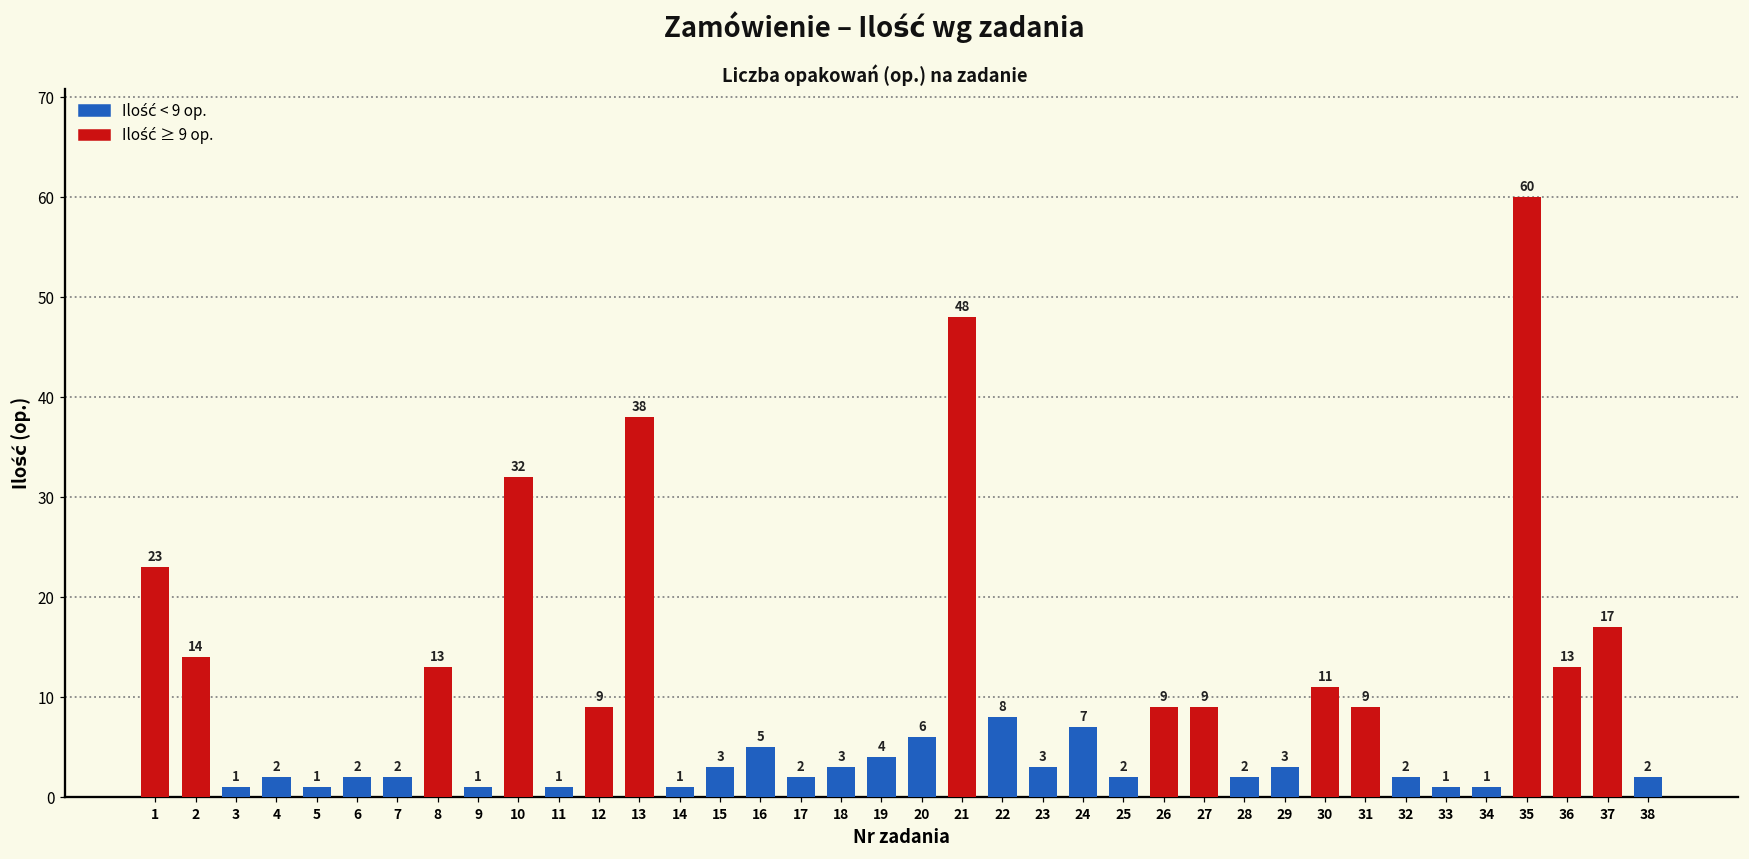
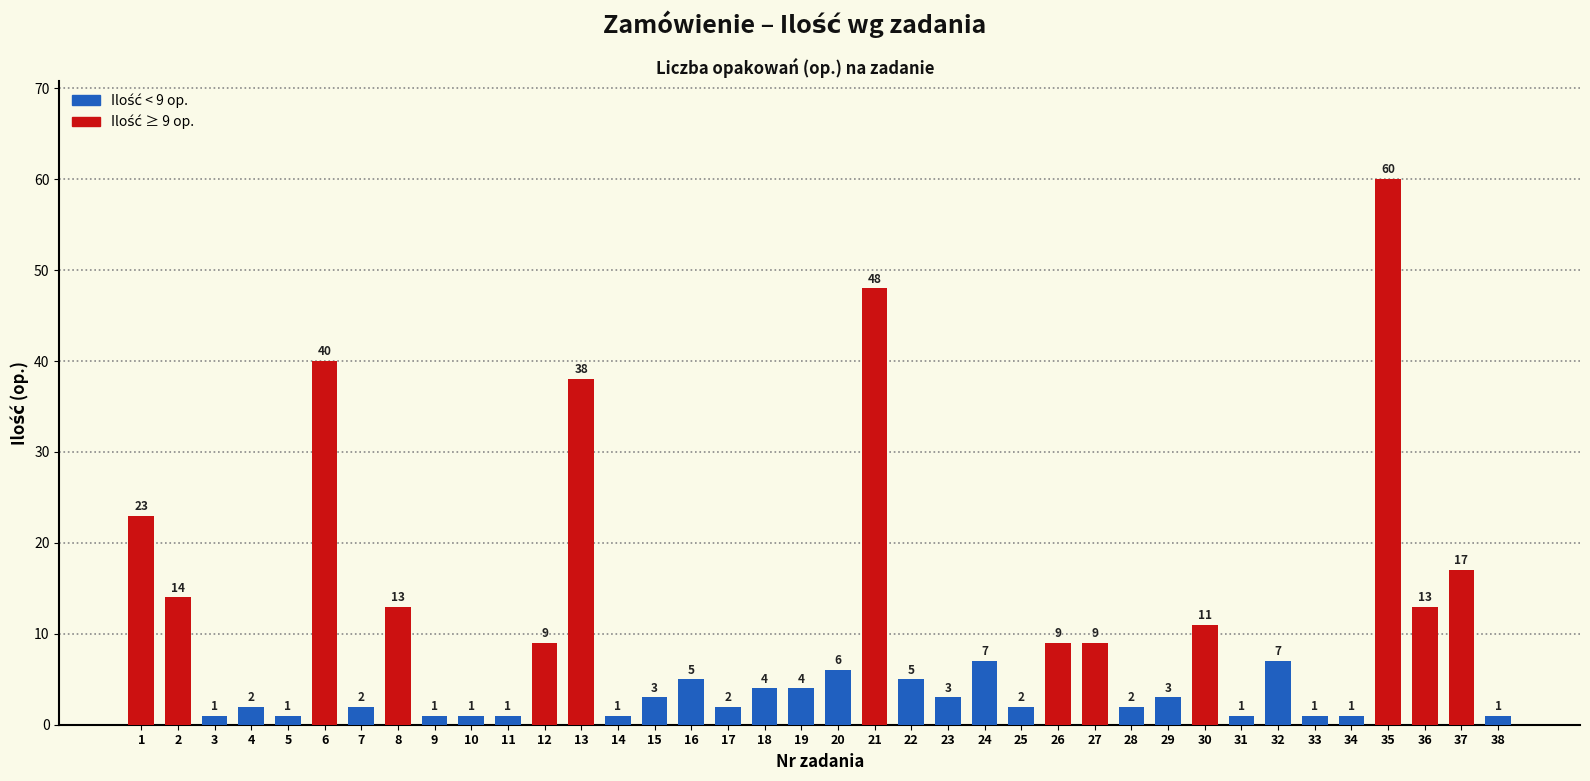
  {
    "1": 23,
    "2": 14,
    "3": 1,
    "4": 2,
    "5": 1,
-   "6": 2,
+   "6": 40,
    "7": 2,
    "8": 13,
    "9": 1,
-   "10": 32,
+   "10": 1,
    "11": 1,
    "12": 9,
    "13": 38,
    "14": 1,
    "15": 3,
    "16": 5,
    "17": 2,
-   "18": 3,
+   "18": 4,
    "19": 4,
    "20": 6,
    "21": 48,
-   "22": 8,
+   "22": 5,
    "23": 3,
    "24": 7,
    "25": 2,
    "26": 9,
    "27": 9,
    "28": 2,
    "29": 3,
    "30": 11,
-   "31": 9,
-   "32": 2,
+   "31": 1,
+   "32": 7,
    "33": 1,
    "34": 1,
    "35": 60,
    "36": 13,
    "37": 17,
-   "38": 2
+   "38": 1
  }
